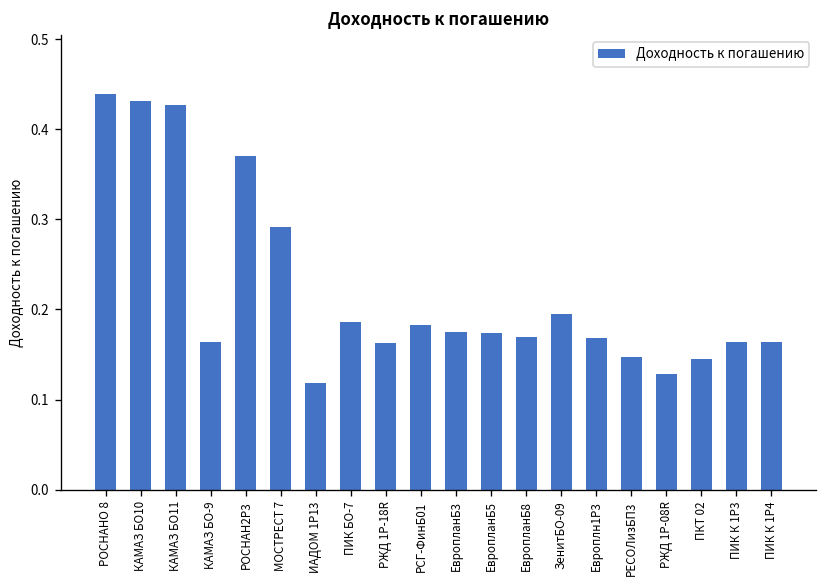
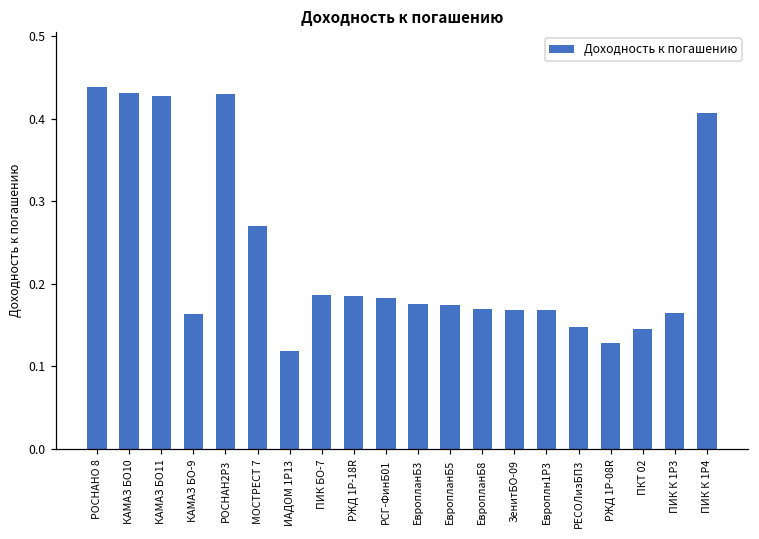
  {
    "РОСНАНО 8": 0.44,
    "КАМАЗ БО10": 0.43,
    "КАМАЗ БО11": 0.43,
    "КАМАЗ БО-9": 0.16,
-   "РОСНАН2P3": 0.37,
-   "МОСТРЕСТ 7": 0.29,
+   "РОСНАН2P3": 0.43,
+   "МОСТРЕСТ 7": 0.27,
    "ИАДОМ 1P13": 0.12,
    "ПИК БО-7": 0.19,
-   "РЖД 1Р-18R": 0.16,
+   "РЖД 1Р-18R": 0.18,
    "РСГ-ФинБ01": 0.18,
    "ЕвропланБ3": 0.18,
    "ЕвропланБ5": 0.17,
    "ЕвропланБ8": 0.17,
-   "ЗенитБО-09": 0.19,
+   "ЗенитБО-09": 0.17,
    "Европлн1Р3": 0.17,
    "РЕСОЛизБП3": 0.15,
    "РЖД 1Р-08R": 0.13,
    "ПКТ 02": 0.14,
    "ПИК К 1P3": 0.16,
-   "ПИК К 1P4": 0.16
+   "ПИК К 1P4": 0.41
  }
